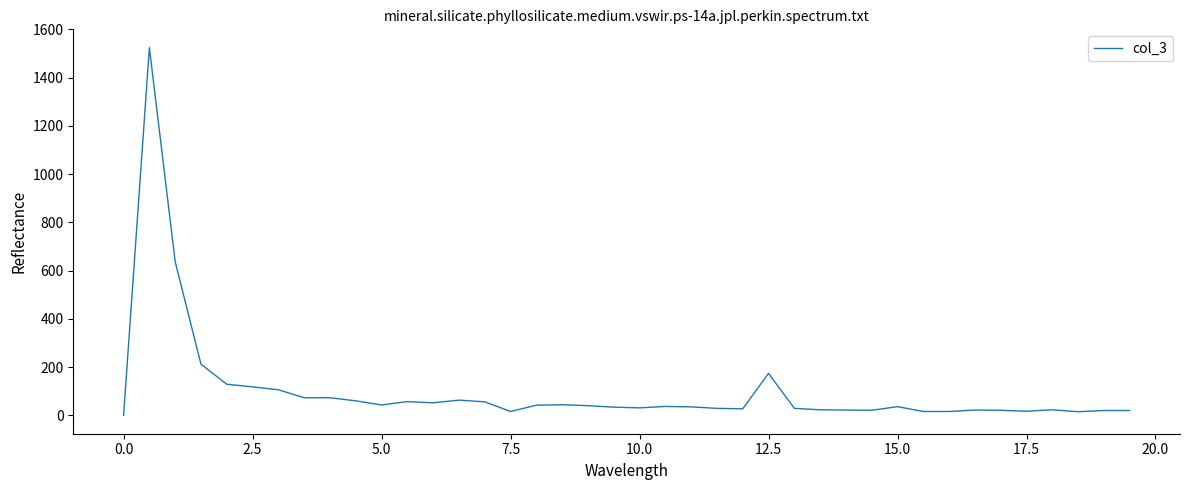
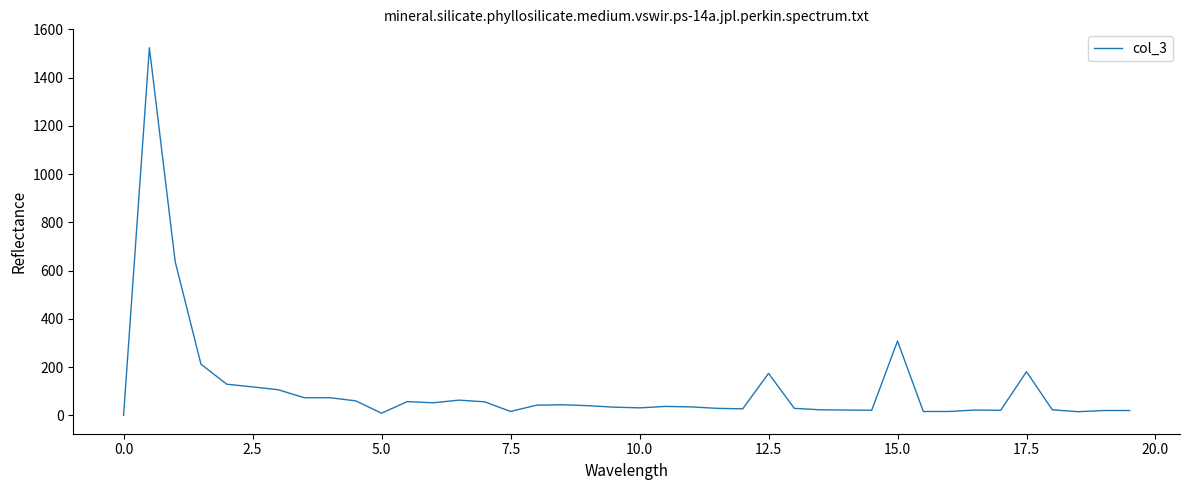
  {
    "0.0": 0,
    "2.5": 120,
-   "5.0": 40,
+   "5.0": 10,
    "7.5": 20,
    "10.0": 30,
    "12.5": 170,
-   "15.0": 40,
-   "17.5": 20
+   "15.0": 310,
+   "17.5": 180
  }
